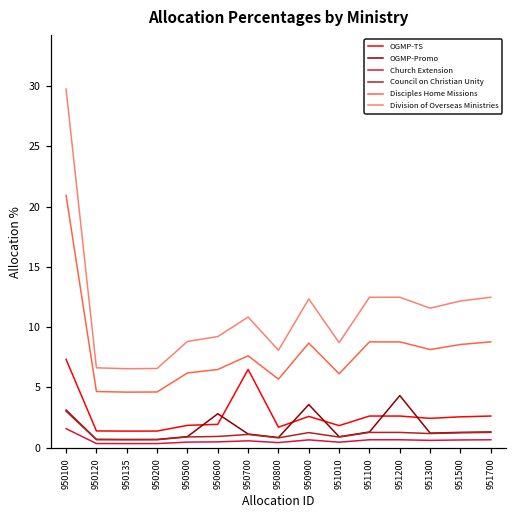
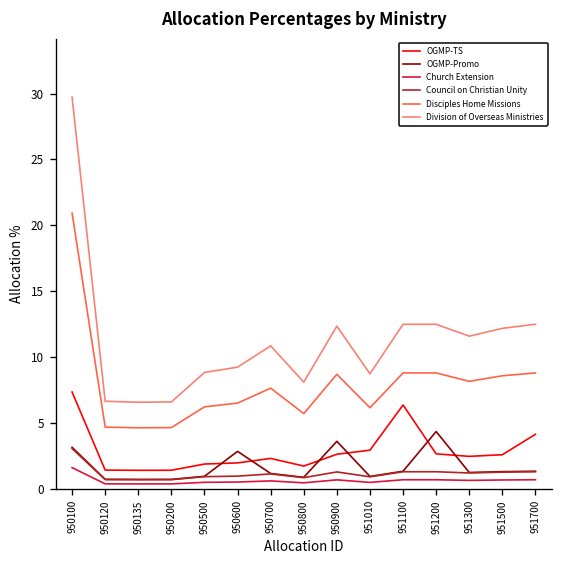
  {
    "OGMP-TS": {
      "950100": 7.3,
      "950120": 1.4,
      "950135": 1.4,
      "950200": 1.4,
      "950500": 1.9,
      "950600": 1.9,
-     "950700": 6.5,
+     "950700": 2.3,
      "950800": 1.7,
      "950900": 2.6,
-     "951010": 1.8,
-     "951100": 2.6,
+     "951010": 2.9,
+     "951100": 6.3,
      "951200": 2.6,
      "951300": 2.4,
      "951500": 2.6,
-     "951700": 2.6
+     "951700": 4.1
    },
    "OGMP-Promo": {
      "950600": 2.8,
      "950900": 3.6,
      "951200": 4.3
    }
  }
